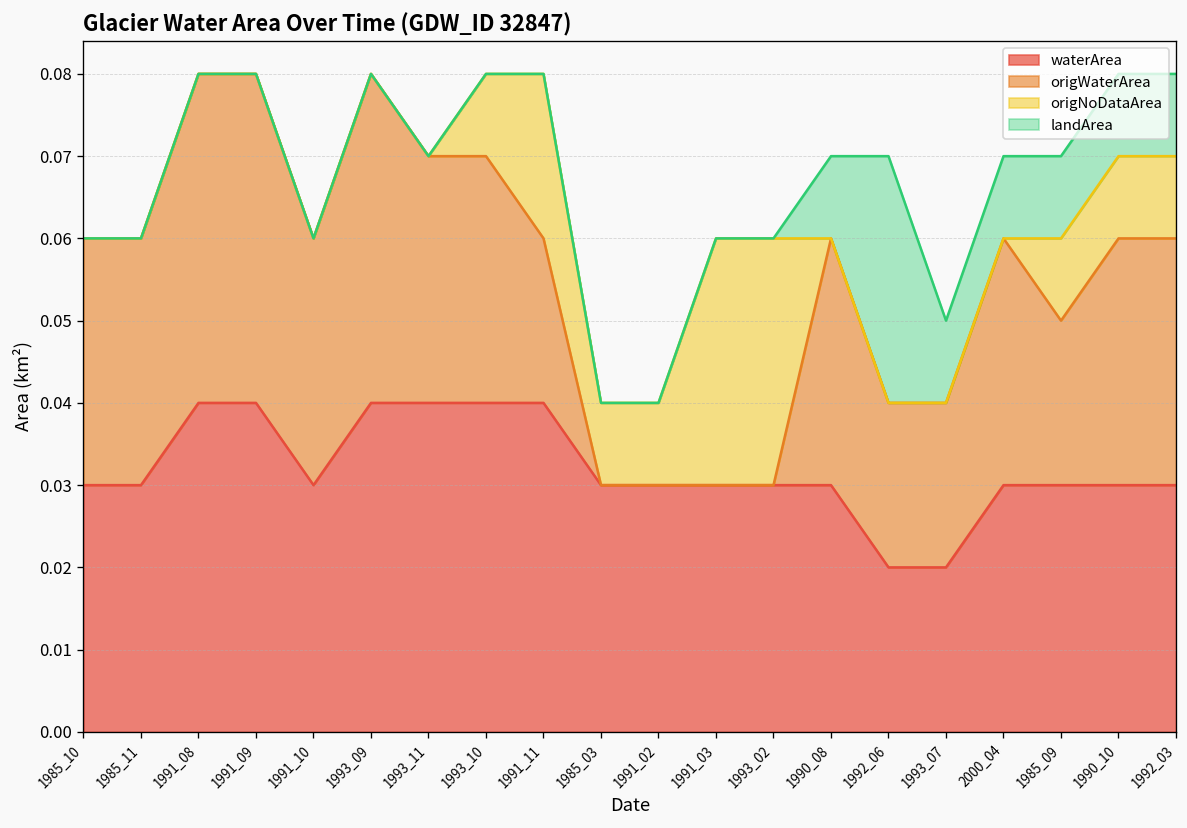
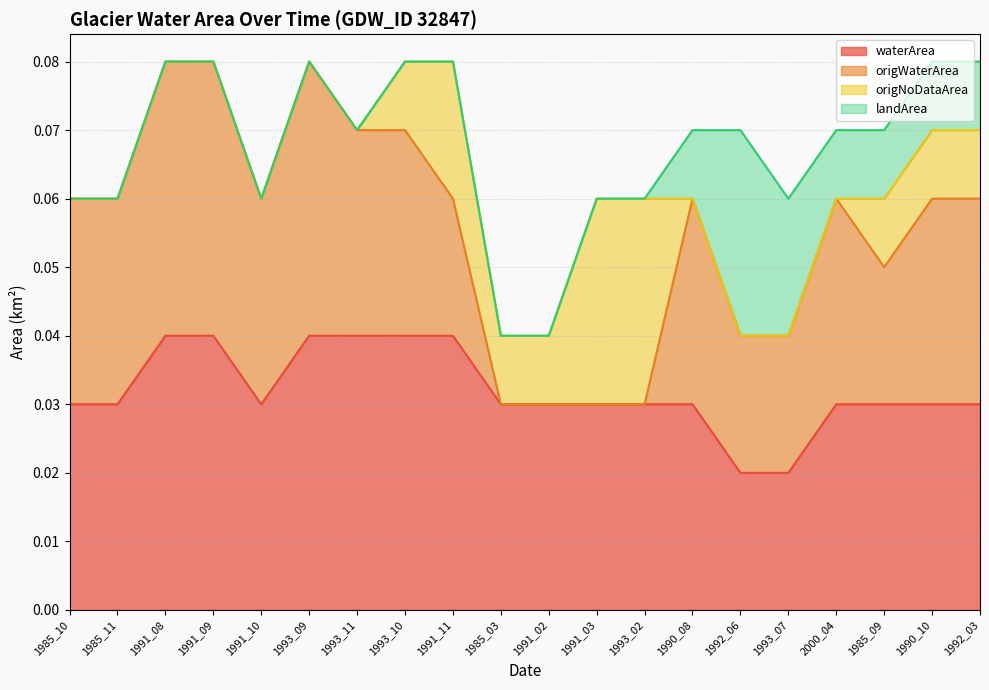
  {
    "origNoDataArea": {
      "1985_09": 0.01,
      "1990_10": 0.01,
      "1992_03": 0.01
    },
    "landArea": {
      "1990_08": 0.01,
      "1992_06": 0.03,
-     "1993_07": 0.01,
+     "1993_07": 0.02,
      "2000_04": 0.01,
      "1985_09": 0.01,
      "1992_03": 0.01
    }
  }
